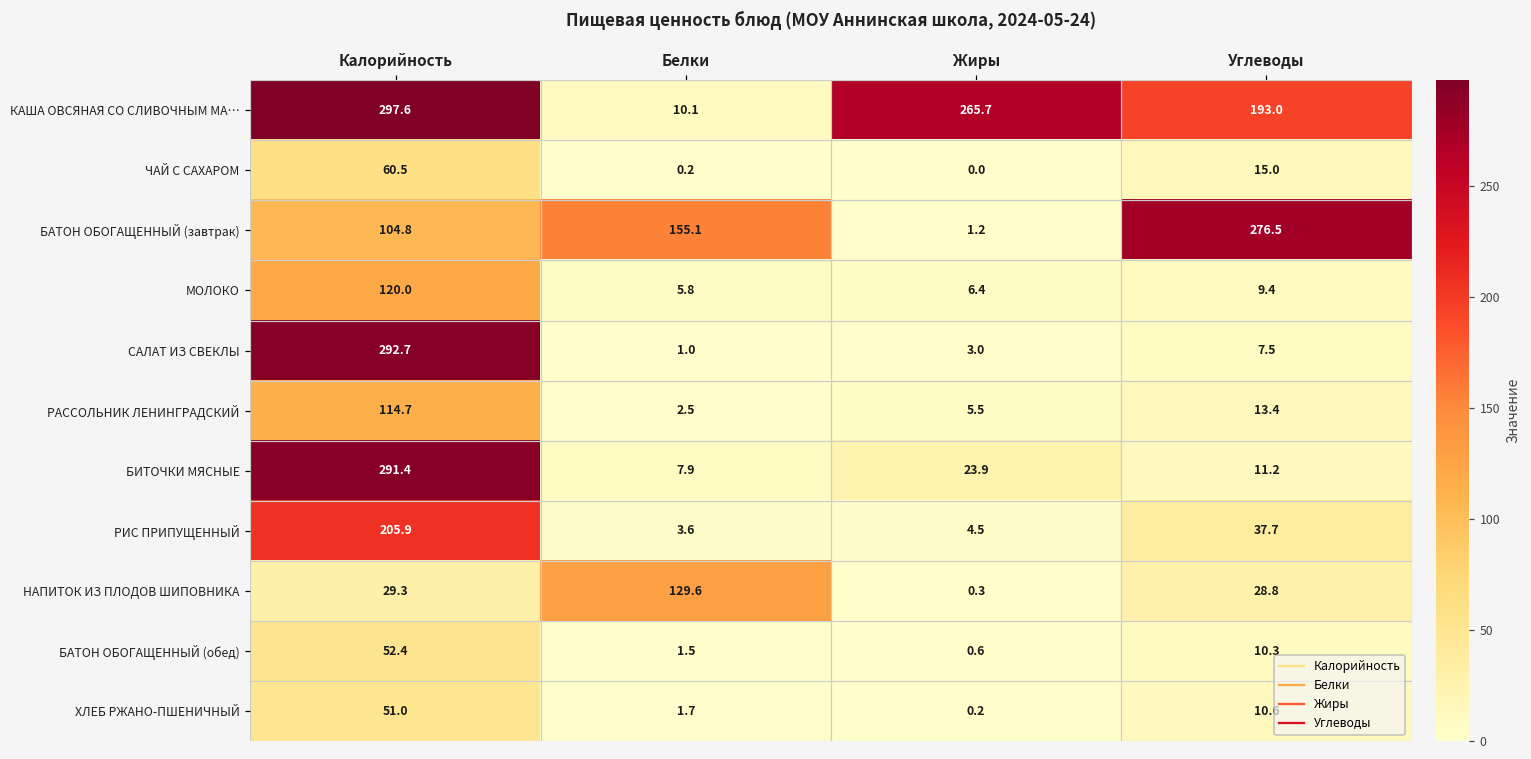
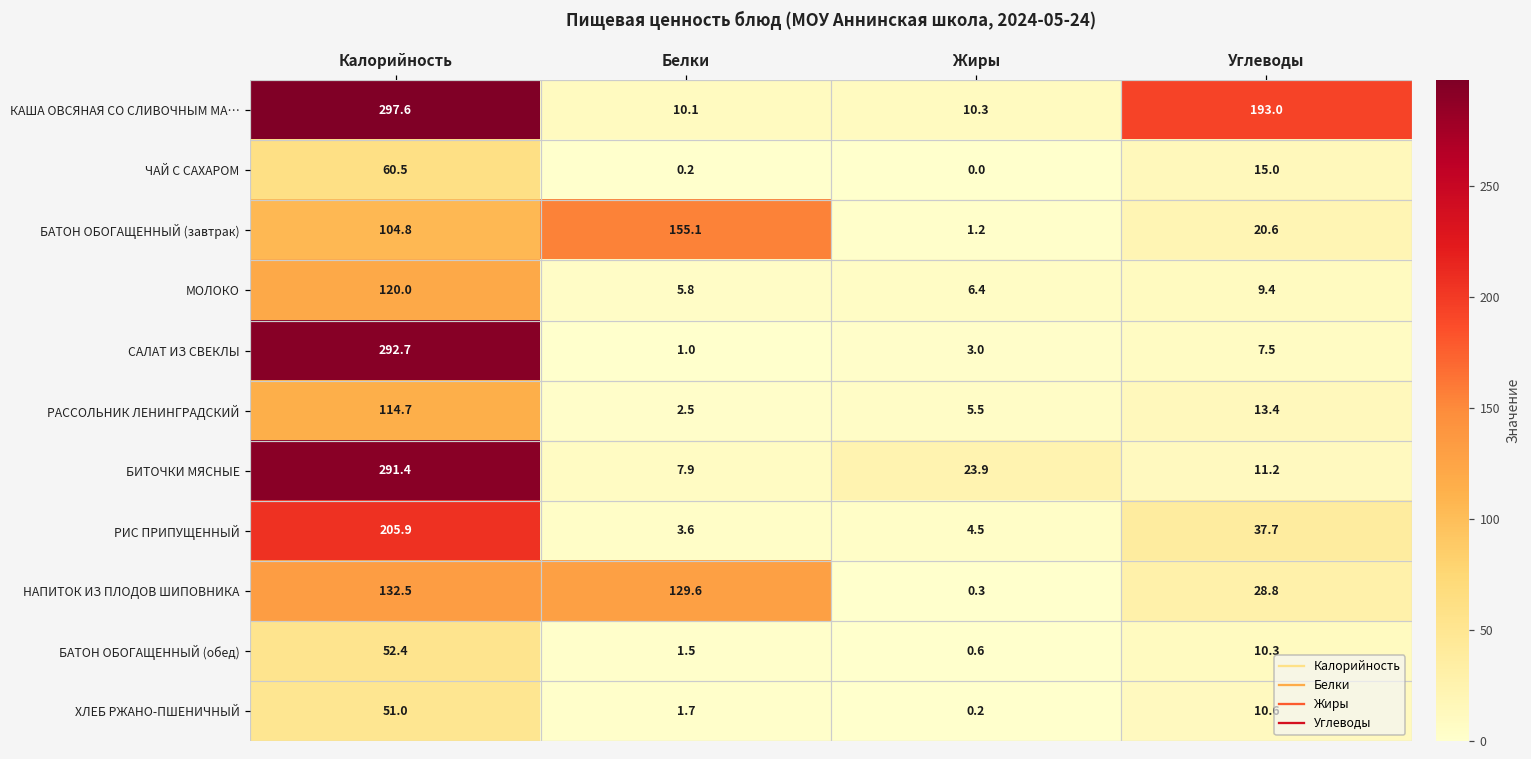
  {
    "КАША ОВСЯНАЯ СО СЛИВОЧНЫМ МА…": {
      "Калорийность": 297.6,
      "Белки": 10.1,
-     "Жиры": 265.7,
+     "Жиры": 10.3,
      "Углеводы": 193.0
    },
    "ЧАЙ С САХАРОМ": {
      "Калорийность": 60.5,
      "Белки": 0.2,
      "Жиры": 0.0,
      "Углеводы": 15.0
    },
    "БАТОН ОБОГАЩЕННЫЙ (завтрак)": {
      "Калорийность": 104.8,
      "Белки": 155.1,
      "Жиры": 1.2,
-     "Углеводы": 276.5
+     "Углеводы": 20.6
    },
    "МОЛОКО": {
      "Калорийность": 120.0,
      "Белки": 5.8,
      "Жиры": 6.4,
      "Углеводы": 9.4
    },
    "САЛАТ ИЗ СВЕКЛЫ": {
      "Калорийность": 292.7,
      "Белки": 1.0,
      "Жиры": 3.0,
      "Углеводы": 7.5
    },
    "РАССОЛЬНИК ЛЕНИНГРАДСКИЙ": {
      "Калорийность": 114.7,
      "Белки": 2.5,
      "Жиры": 5.5,
      "Углеводы": 13.4
    },
    "БИТОЧКИ МЯСНЫЕ": {
      "Калорийность": 291.4,
      "Белки": 7.9,
      "Жиры": 23.9,
      "Углеводы": 11.2
    },
    "РИС ПРИПУЩЕННЫЙ": {
      "Калорийность": 205.9,
      "Белки": 3.6,
      "Жиры": 4.5,
      "Углеводы": 37.7
    },
    "НАПИТОК ИЗ ПЛОДОВ ШИПОВНИКА": {
-     "Калорийность": 29.3,
+     "Калорийность": 132.5,
      "Белки": 129.6,
      "Жиры": 0.3,
      "Углеводы": 28.8
    },
    "БАТОН ОБОГАЩЕННЫЙ (обед)": {
      "Калорийность": 52.4,
      "Белки": 1.5,
      "Жиры": 0.6,
      "Углеводы": 10.3
    },
    "ХЛЕБ РЖАНО-ПШЕНИЧНЫЙ": {
      "Калорийность": 51.0,
      "Белки": 1.7,
      "Жиры": 0.2
    }
  }
